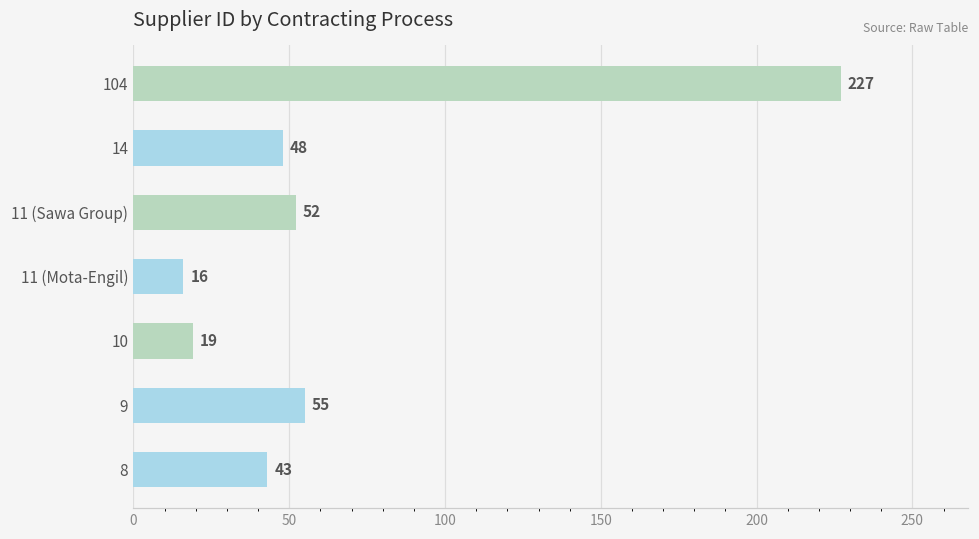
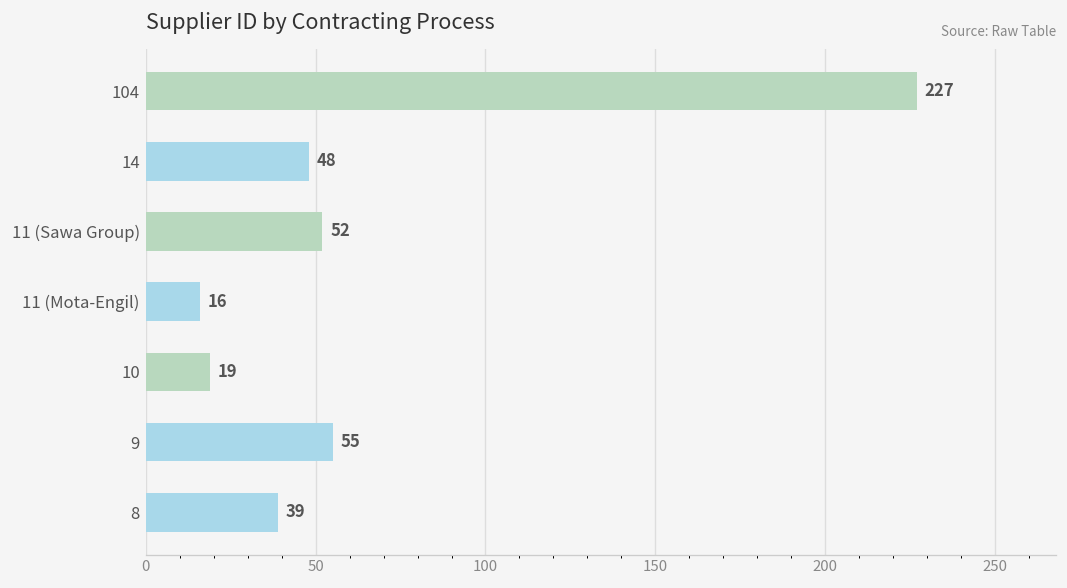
  {
    "104": 227,
    "14": 48,
    "11 (Sawa Group)": 52,
    "11 (Mota-Engil)": 16,
    "10": 19,
    "9": 55,
-   "8": 43
+   "8": 39
  }
